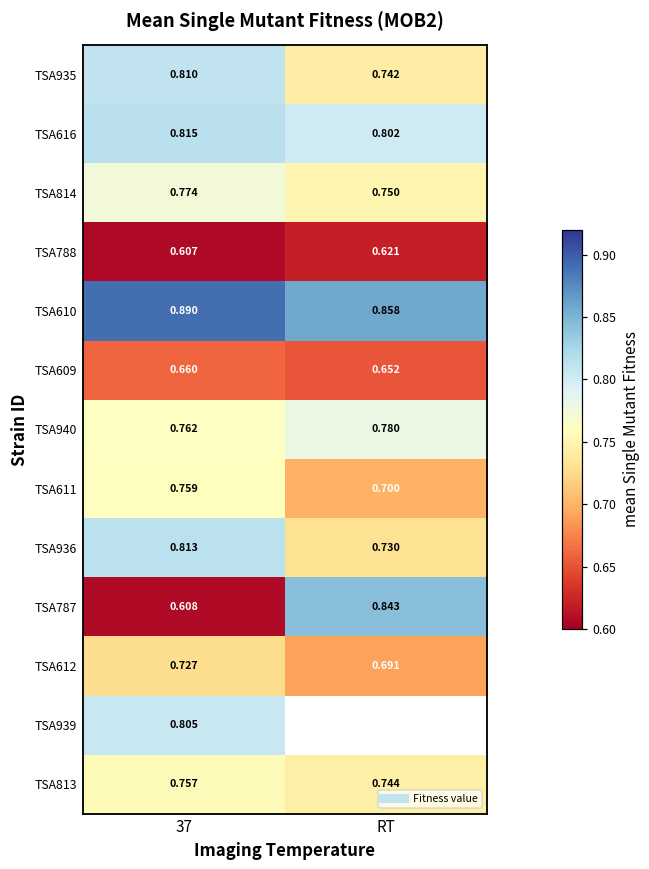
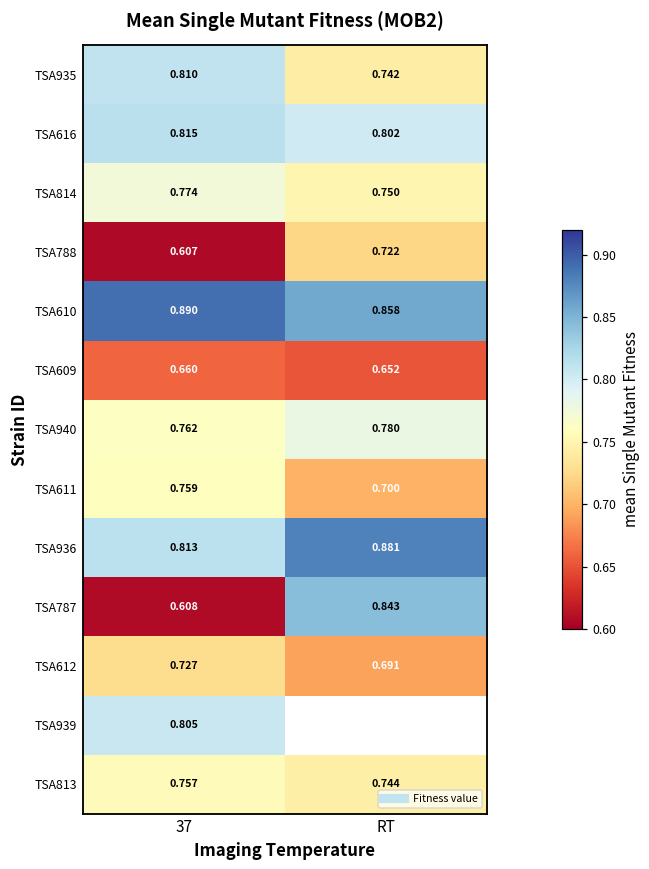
  {
    "TSA935": {
      "37": 0.810,
      "RT": 0.742
    },
    "TSA616": {
      "37": 0.815,
      "RT": 0.802
    },
    "TSA814": {
      "37": 0.774,
      "RT": 0.750
    },
    "TSA788": {
      "37": 0.607,
-     "RT": 0.621
+     "RT": 0.722
    },
    "TSA610": {
      "37": 0.890,
      "RT": 0.858
    },
    "TSA609": {
      "37": 0.660,
      "RT": 0.652
    },
    "TSA940": {
      "37": 0.762,
      "RT": 0.780
    },
    "TSA611": {
      "37": 0.759,
      "RT": 0.700
    },
    "TSA936": {
      "37": 0.813,
-     "RT": 0.730
+     "RT": 0.881
    },
    "TSA787": {
      "37": 0.608,
      "RT": 0.843
    },
    "TSA612": {
      "37": 0.727,
      "RT": 0.691
    },
    "TSA939": {
      "37": 0.805
    },
    "TSA813": {
      "37": 0.757
    }
  }
